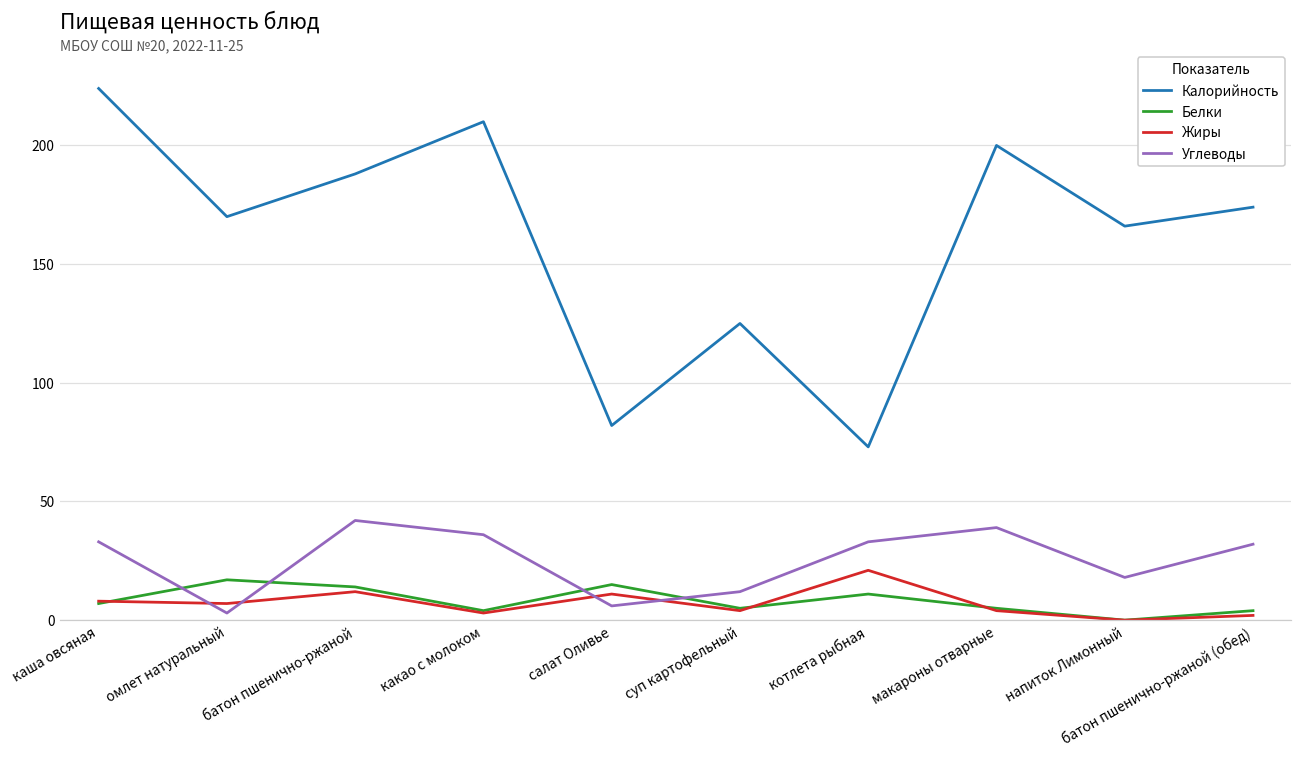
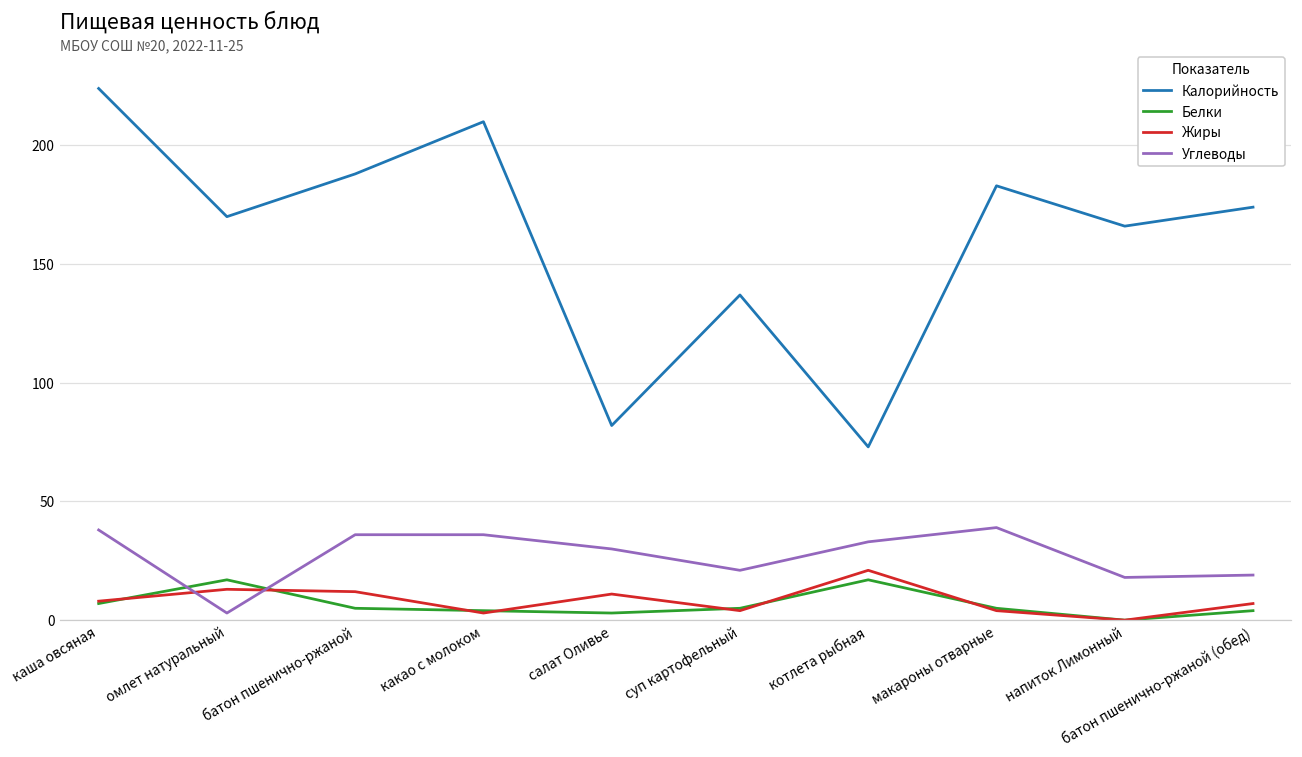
  {
    "Калорийность": {
      "каша овсяная": 224,
      "омлет натуральный": 170,
      "батон пшенично-ржаной": 188,
      "какао с молоком": 210,
      "салат Оливье": 82,
-     "суп картофельный": 125,
+     "суп картофельный": 137,
      "котлета рыбная": 73,
-     "макароны отварные": 200,
+     "макароны отварные": 183,
      "напиток Лимонный": 166,
      "батон пшенично-ржаной (обед)": 174
    },
    "Белки": {
      "омлет натуральный": 17,
-     "батон пшенично-ржаной": 14,
-     "салат Оливье": 15,
-     "котлета рыбная": 11,
+     "батон пшенично-ржаной": 5,
+     "салат Оливье": 3,
+     "котлета рыбная": 17,
      "батон пшенично-ржаной (обед)": 4
    },
    "Жиры": {
-     "омлет натуральный": 7,
+     "омлет натуральный": 13,
      "батон пшенично-ржаной": 12,
      "салат Оливье": 11,
      "котлета рыбная": 21,
-     "батон пшенично-ржаной (обед)": 2
+     "батон пшенично-ржаной (обед)": 7
    },
    "Углеводы": {
-     "каша овсяная": 33,
+     "каша овсяная": 38,
      "омлет натуральный": 3,
-     "батон пшенично-ржаной": 42,
+     "батон пшенично-ржаной": 36,
      "какао с молоком": 36,
-     "салат Оливье": 6,
-     "суп картофельный": 12,
+     "салат Оливье": 30,
+     "суп картофельный": 21,
      "котлета рыбная": 33,
      "макароны отварные": 39,
      "напиток Лимонный": 18,
-     "батон пшенично-ржаной (обед)": 32
+     "батон пшенично-ржаной (обед)": 19
    }
  }
